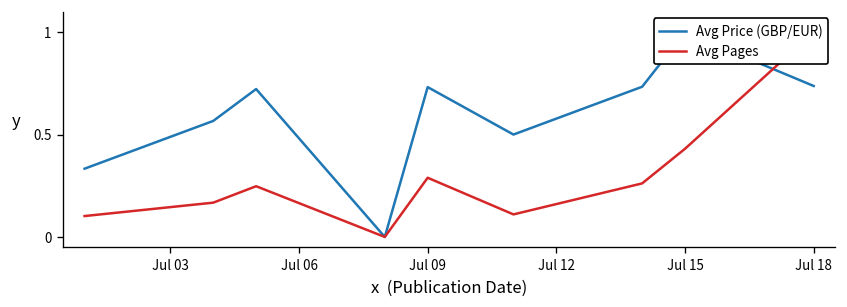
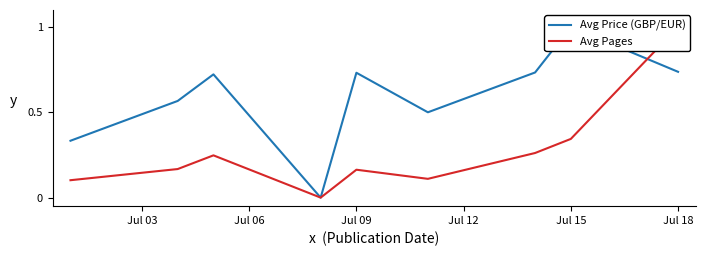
  {
    "Avg Price (GBP/EUR)": {
      "Jul 09": 0.73,
      "Jul 18": 0.74
    },
    "Avg Pages": {
-     "Jul 09": 0.29,
-     "Jul 15": 0.43
+     "Jul 09": 0.16,
+     "Jul 15": 0.34
    }
  }
